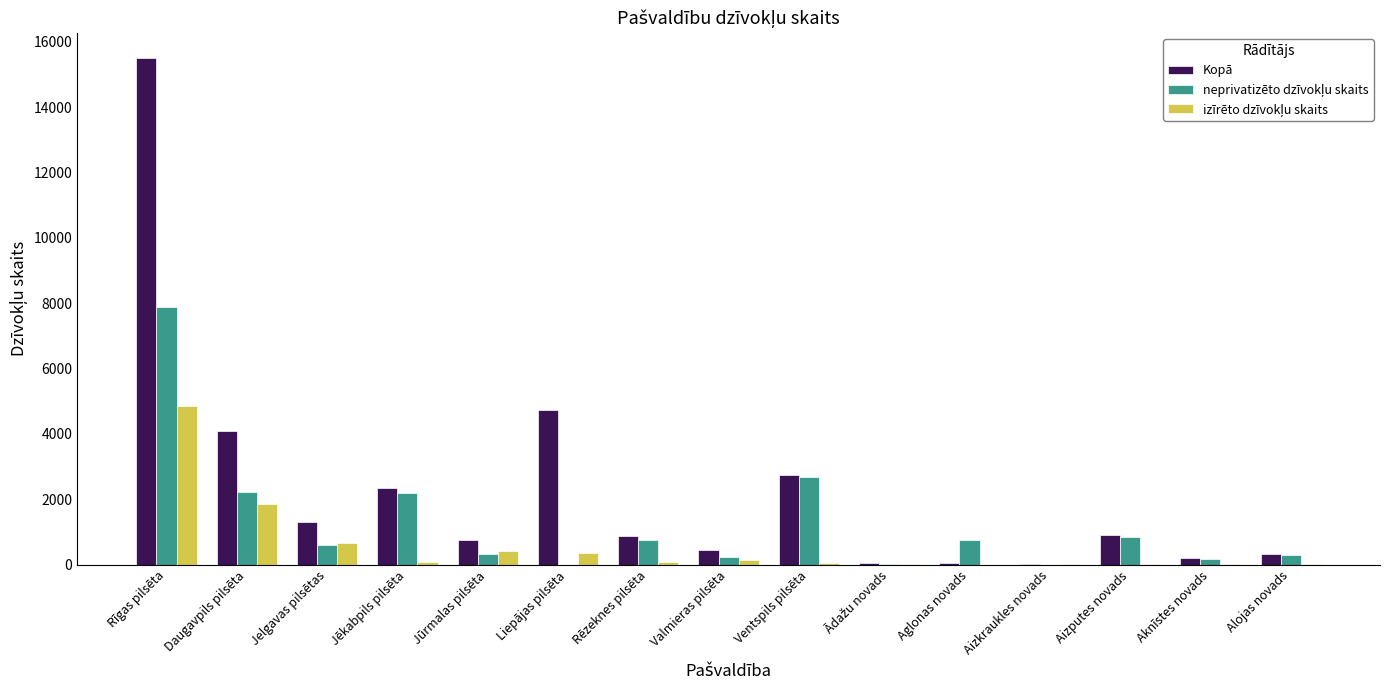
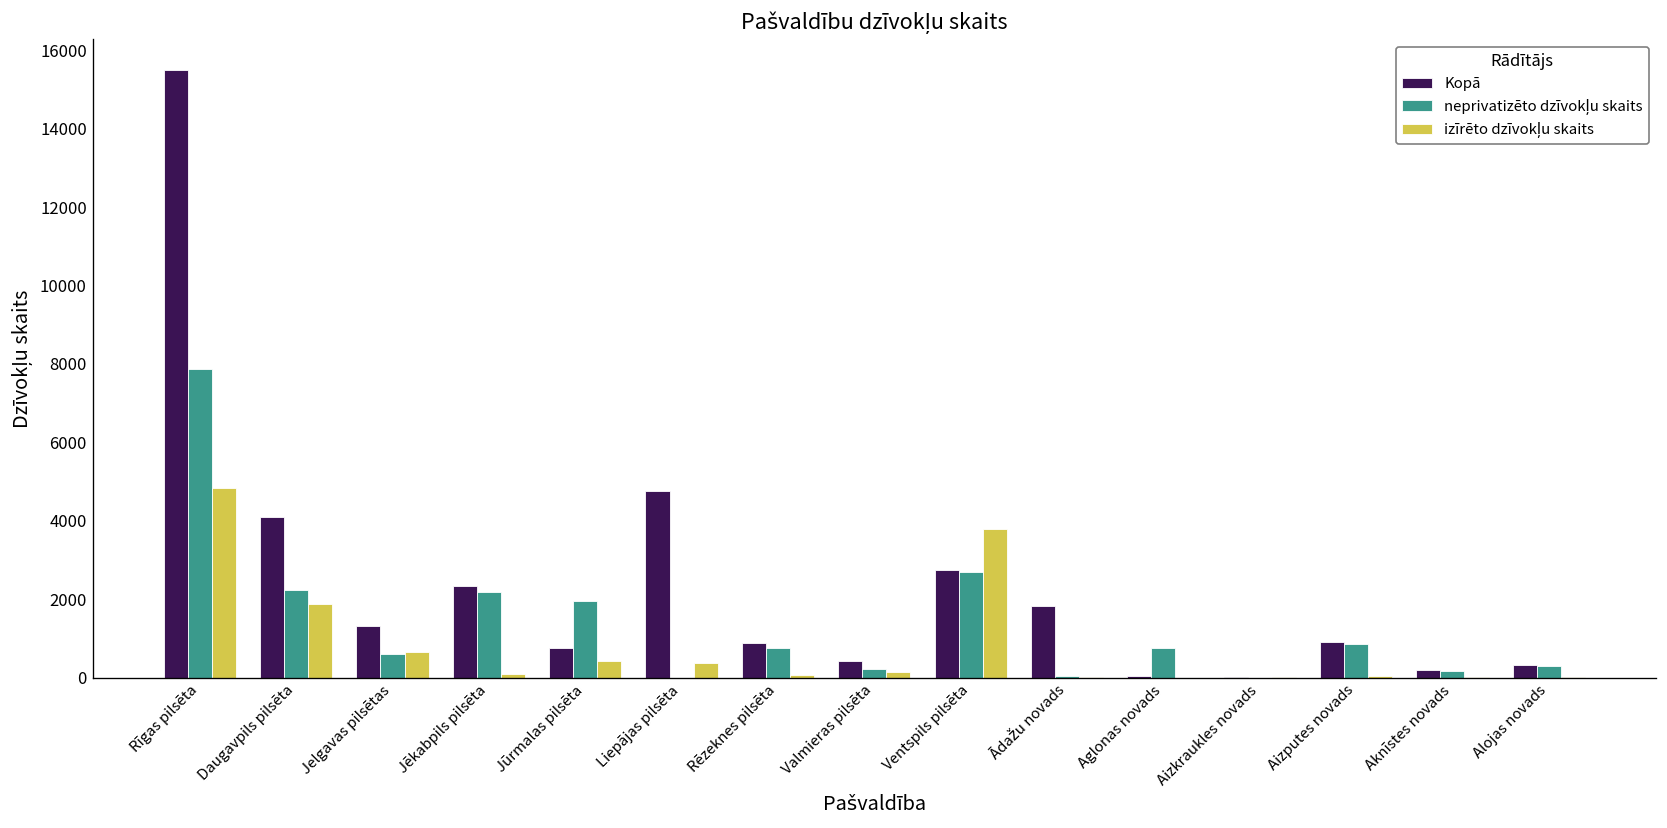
  {
    "Kopā": {
      "Rīgas pilsēta": 15500,
      "Daugavpils pilsēta": 4100,
      "Jelgavas pilsētas": 1300,
      "Jēkabpils pilsēta": 2300,
      "Jūrmalas pilsēta": 800,
      "Liepājas pilsēta": 4700,
      "Rēzeknes pilsēta": 900,
      "Valmieras pilsēta": 400,
      "Ventspils pilsēta": 2700,
-     "Ādažu novads": 0,
+     "Ādažu novads": 1800,
      "Aizputes novads": 900,
      "Aknīstes novads": 200,
      "Alojas novads": 300
    },
    "neprivatizēto dzīvokļu skaits": {
      "Rīgas pilsēta": 7900,
      "Daugavpils pilsēta": 2200,
      "Jelgavas pilsētas": 600,
      "Jēkabpils pilsēta": 2200,
-     "Jūrmalas pilsēta": 300,
+     "Jūrmalas pilsēta": 2000,
      "Liepājas pilsēta": 0,
      "Rēzeknes pilsēta": 800,
      "Valmieras pilsēta": 200,
      "Ventspils pilsēta": 2700,
      "Aglonas novads": 800,
      "Aizkraukles novads": 0,
      "Aizputes novads": 900,
      "Aknīstes novads": 200,
      "Alojas novads": 300
    },
    "izīrēto dzīvokļu skaits": {
      "Rīgas pilsēta": 4800,
      "Daugavpils pilsēta": 1900,
      "Jelgavas pilsētas": 700,
      "Jēkabpils pilsēta": 100,
      "Jūrmalas pilsēta": 400,
      "Liepājas pilsēta": 400,
      "Valmieras pilsēta": 100,
-     "Ventspils pilsēta": 100,
+     "Ventspils pilsēta": 3800,
      "Aglonas novads": 0
    }
  }
